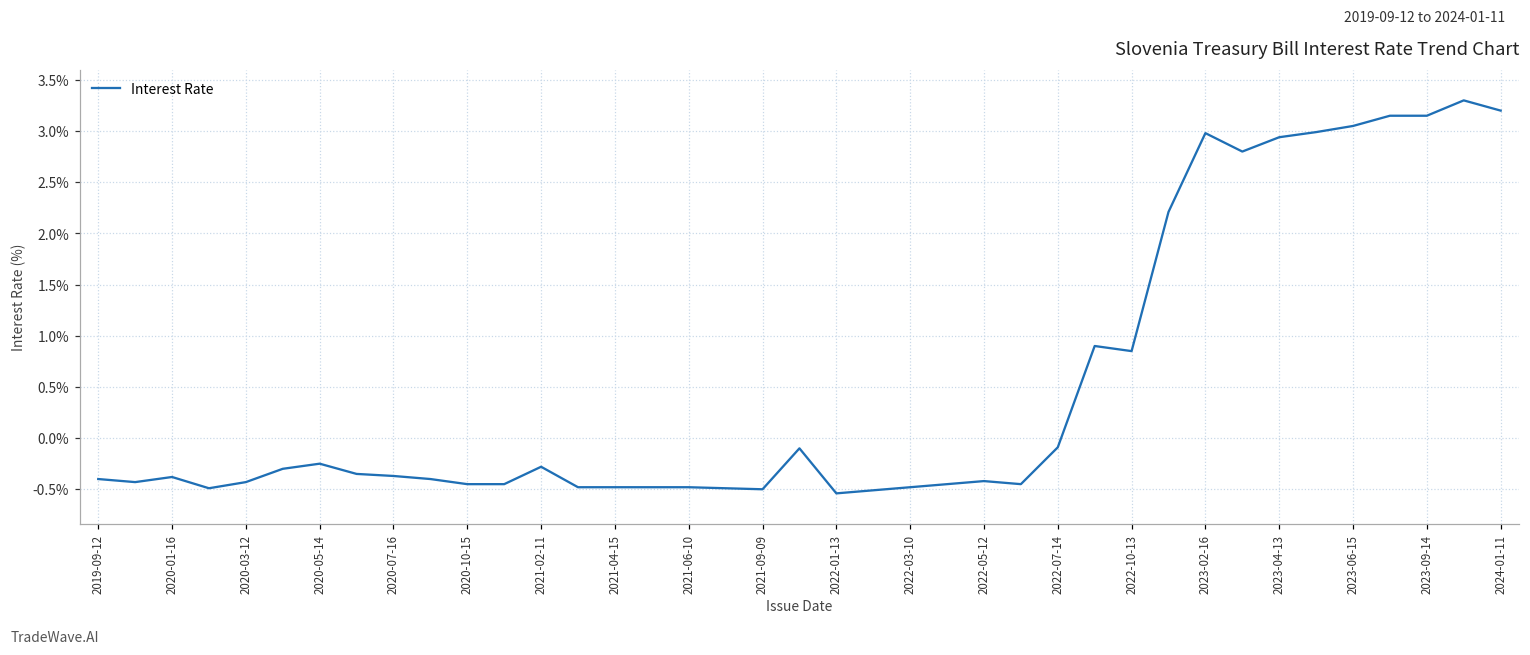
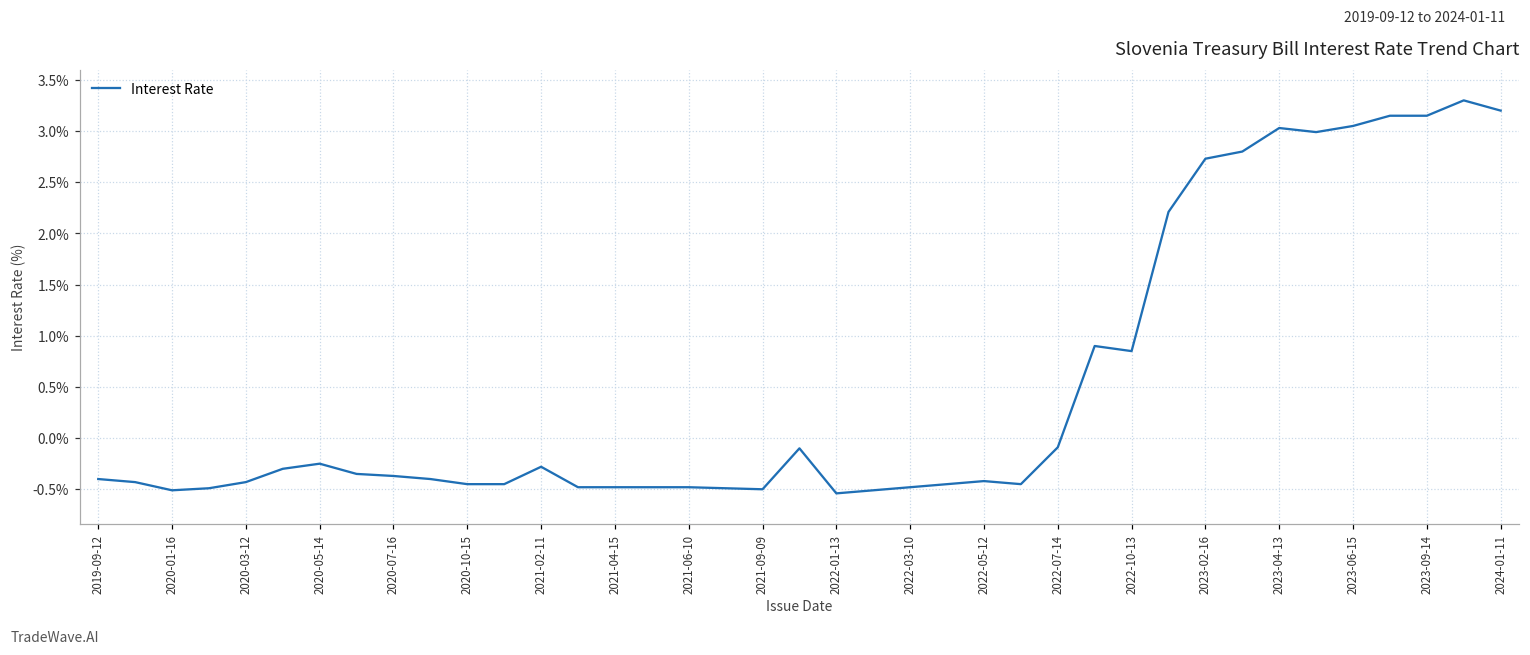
  {
    "2019-09-12": "-0.4%",
-   "2020-01-16": "-0.4%",
+   "2020-01-16": "-0.5%",
    "2020-03-12": "-0.4%",
    "2020-05-14": "-0.3%",
    "2020-07-16": "-0.4%",
    "2020-10-15": "-0.5%",
    "2021-02-11": "-0.3%",
    "2021-04-15": "-0.5%",
    "2021-06-10": "-0.5%",
    "2021-09-09": "-0.5%",
    "2022-01-13": "-0.5%",
    "2022-03-10": "-0.5%",
    "2022-05-12": "-0.4%",
    "2022-07-14": "-0.1%",
    "2022-10-13": "0.9%",
-   "2023-02-16": "3.0%",
-   "2023-04-13": "2.9%",
+   "2023-02-16": "2.7%",
+   "2023-04-13": "3.0%",
    "2023-06-15": "3.1%",
    "2023-09-14": "3.2%",
    "2024-01-11": "3.2%"
  }
